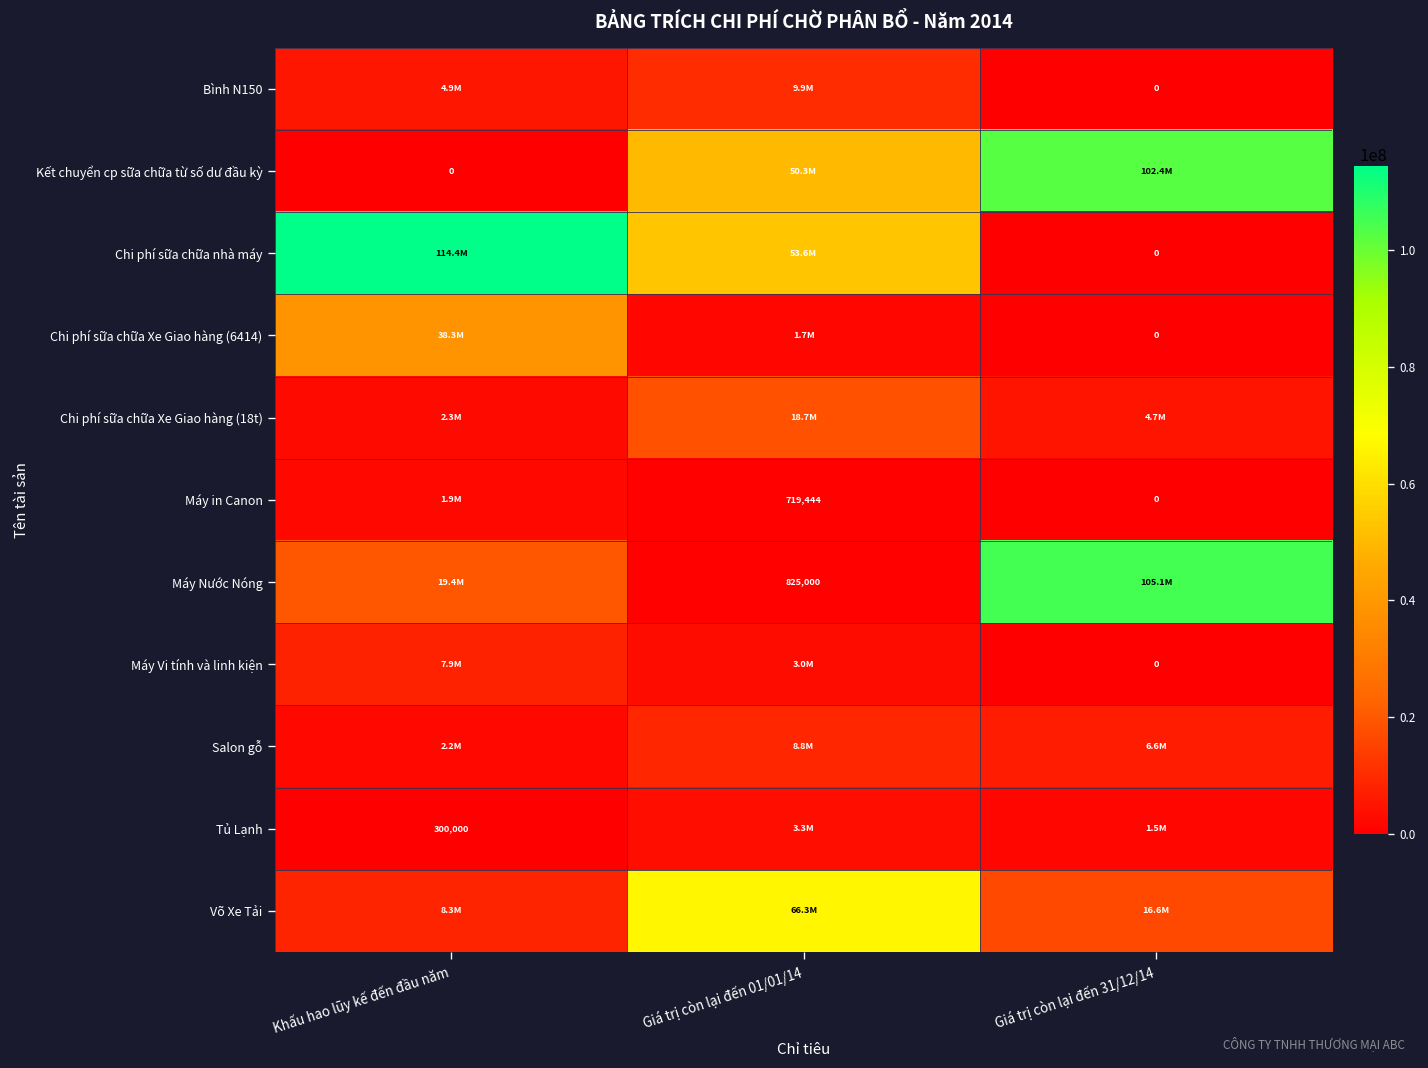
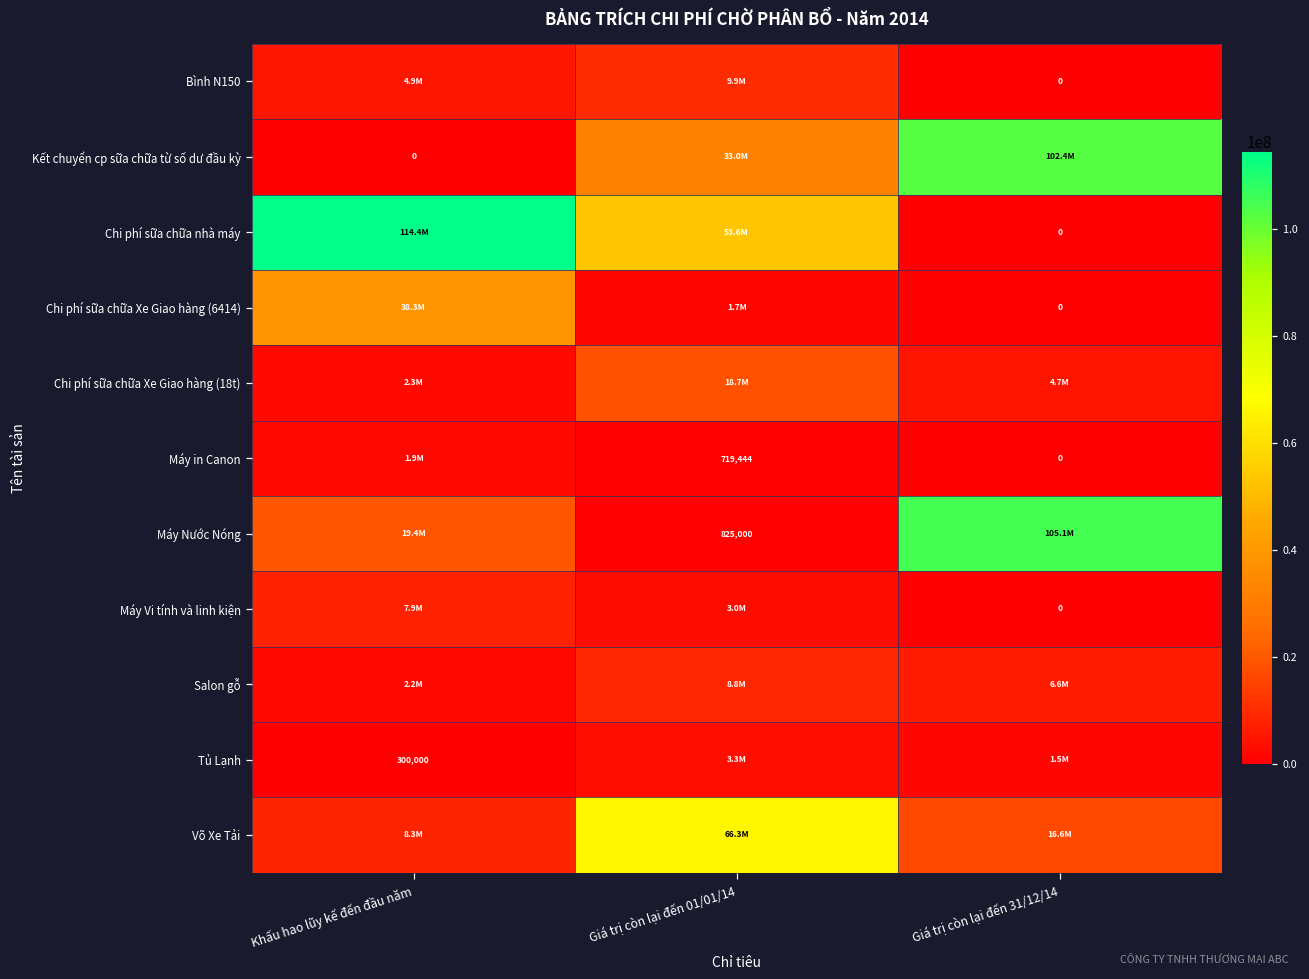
  {
    "Bình N150": {
      "Khấu hao lũy kế đến đầu năm": "4.9M",
      "Giá trị còn lại đến 01/01/14": "9.9M",
      "Giá trị còn lại đến 31/12/14": "0"
    },
    "Kết chuyển cp sữa chữa từ số dư đầu kỳ": {
      "Khấu hao lũy kế đến đầu năm": "0",
-     "Giá trị còn lại đến 01/01/14": "50.3M",
+     "Giá trị còn lại đến 01/01/14": "33.0M",
      "Giá trị còn lại đến 31/12/14": "102.4M"
    },
    "Chi phí sữa chữa nhà máy": {
      "Khấu hao lũy kế đến đầu năm": "114.4M",
      "Giá trị còn lại đến 01/01/14": "53.6M",
      "Giá trị còn lại đến 31/12/14": "0"
    },
    "Chi phí sữa chữa Xe Giao hàng (6414)": {
      "Khấu hao lũy kế đến đầu năm": "38.3M",
      "Giá trị còn lại đến 01/01/14": "1.7M",
      "Giá trị còn lại đến 31/12/14": "0"
    },
    "Chi phí sữa chữa Xe Giao hàng (18t)": {
      "Khấu hao lũy kế đến đầu năm": "2.3M",
      "Giá trị còn lại đến 01/01/14": "18.7M",
      "Giá trị còn lại đến 31/12/14": "4.7M"
    },
    "Máy in Canon": {
      "Khấu hao lũy kế đến đầu năm": "1.9M",
      "Giá trị còn lại đến 01/01/14": "719,444",
      "Giá trị còn lại đến 31/12/14": "0"
    },
    "Máy Nước Nóng": {
      "Khấu hao lũy kế đến đầu năm": "19.4M",
      "Giá trị còn lại đến 01/01/14": "825,000",
      "Giá trị còn lại đến 31/12/14": "105.1M"
    },
    "Máy Vi tính và linh kiện": {
      "Khấu hao lũy kế đến đầu năm": "7.9M",
      "Giá trị còn lại đến 01/01/14": "3.0M",
      "Giá trị còn lại đến 31/12/14": "0"
    },
    "Salon gỗ": {
      "Khấu hao lũy kế đến đầu năm": "2.2M",
      "Giá trị còn lại đến 01/01/14": "8.8M",
      "Giá trị còn lại đến 31/12/14": "6.6M"
    },
    "Tủ Lạnh": {
      "Khấu hao lũy kế đến đầu năm": "300,000",
      "Giá trị còn lại đến 01/01/14": "3.3M",
      "Giá trị còn lại đến 31/12/14": "1.5M"
    },
    "Võ Xe Tải": {
      "Khấu hao lũy kế đến đầu năm": "8.3M",
      "Giá trị còn lại đến 01/01/14": "66.3M",
      "Giá trị còn lại đến 31/12/14": "16.6M"
    }
  }
